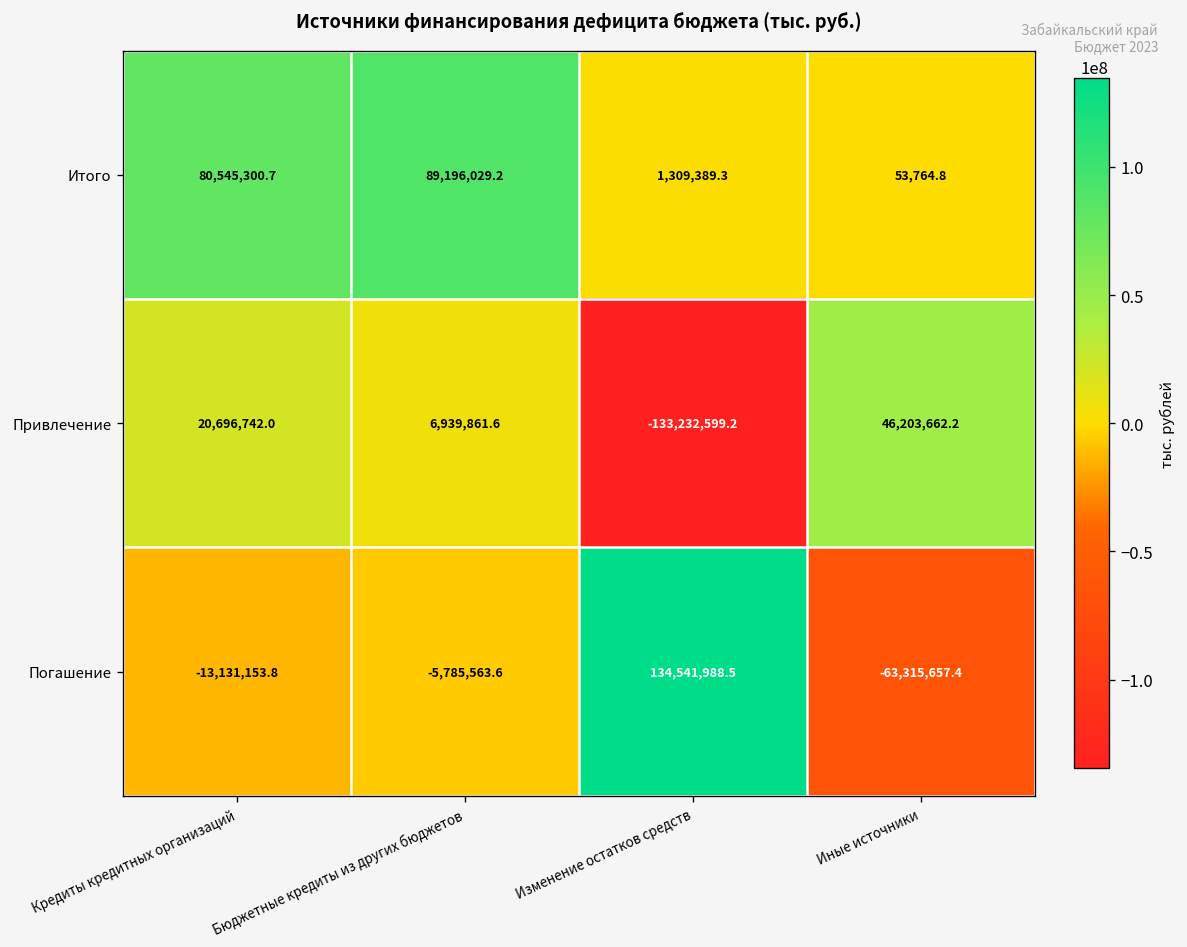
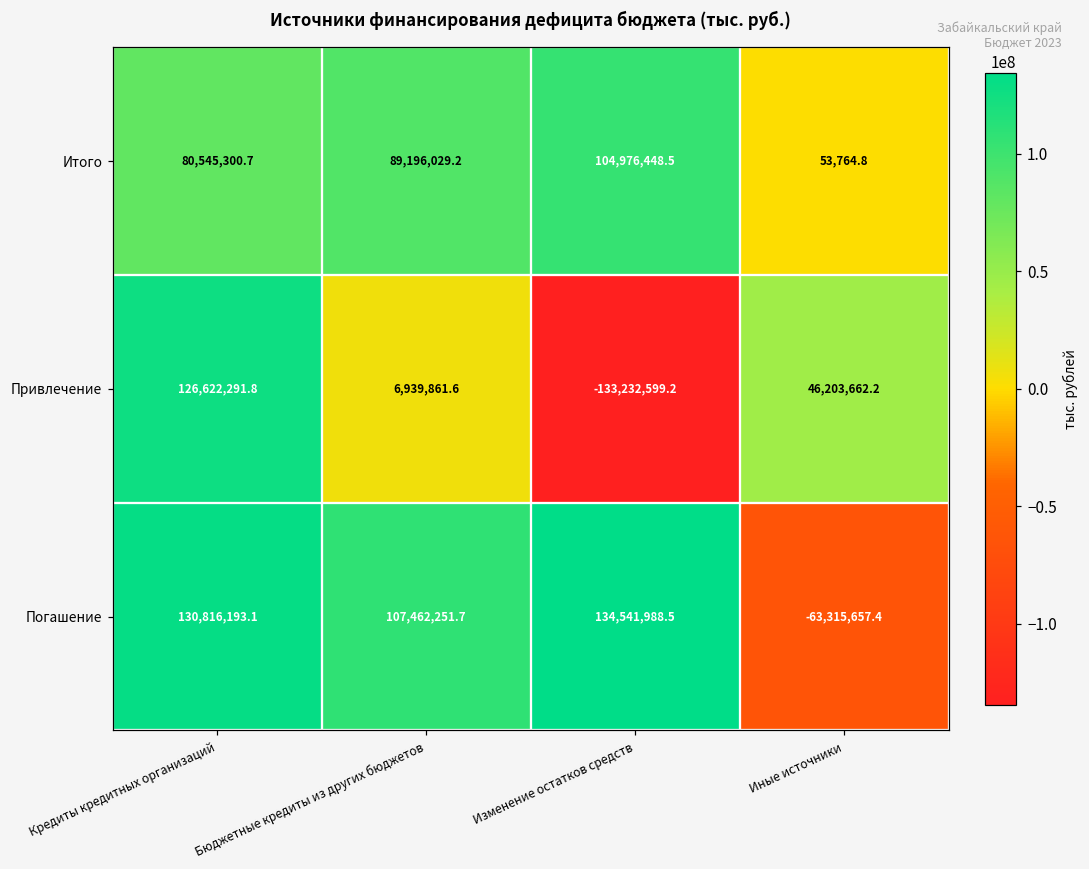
  {
    "Итого": {
      "Кредиты кредитных организаций": "80,545,300.7",
      "Бюджетные кредиты из других бюджетов": "89,196,029.2",
-     "Изменение остатков средств": "1,309,389.3",
+     "Изменение остатков средств": "104,976,448.5",
      "Иные источники": "53,764.8"
    },
    "Привлечение": {
-     "Кредиты кредитных организаций": "20,696,742.0",
+     "Кредиты кредитных организаций": "126,622,291.8",
      "Бюджетные кредиты из других бюджетов": "6,939,861.6",
      "Изменение остатков средств": "-133,232,599.2",
      "Иные источники": "46,203,662.2"
    },
    "Погашение": {
-     "Кредиты кредитных организаций": "-13,131,153.8",
-     "Бюджетные кредиты из других бюджетов": "-5,785,563.6",
+     "Кредиты кредитных организаций": "130,816,193.1",
+     "Бюджетные кредиты из других бюджетов": "107,462,251.7",
      "Изменение остатков средств": "134,541,988.5",
      "Иные источники": "-63,315,657.4"
    }
  }
